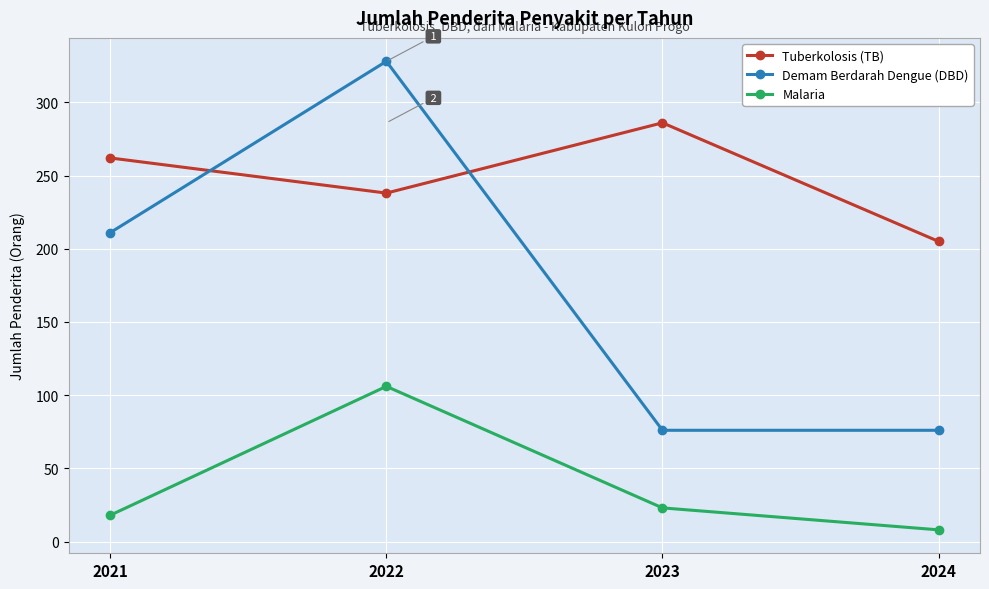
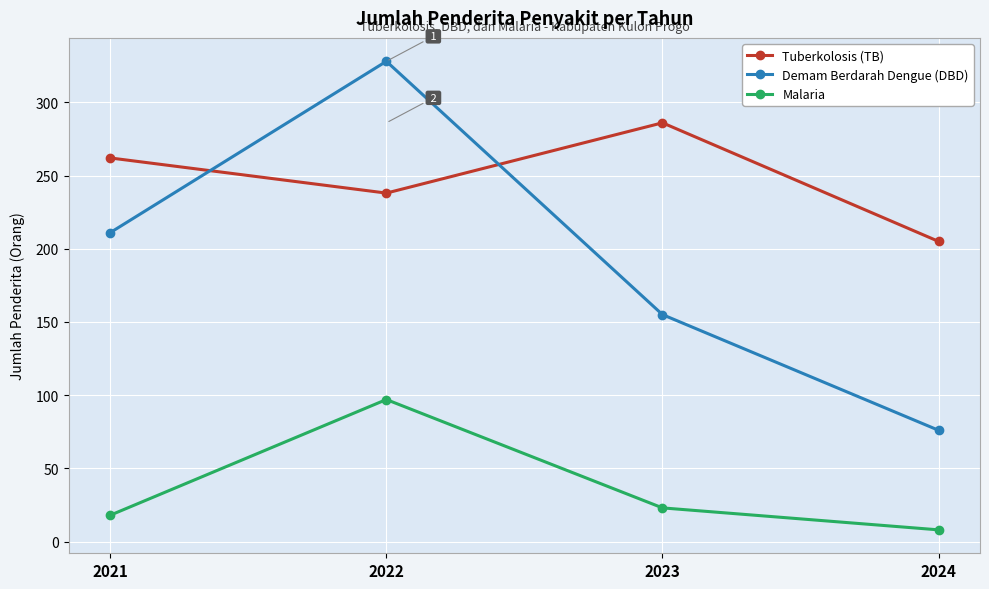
  {
    "Tuberkolosis (TB)": {
      "2021": 262,
      "2022": 238,
      "2023": 286,
      "2024": 205
    },
    "Demam Berdarah Dengue (DBD)": {
      "2021": 211,
      "2022": 328,
-     "2023": 76,
+     "2023": 155,
      "2024": 76
    },
    "Malaria": {
      "2021": 18,
-     "2022": 106,
+     "2022": 97,
      "2023": 23,
      "2024": 8
    }
  }
